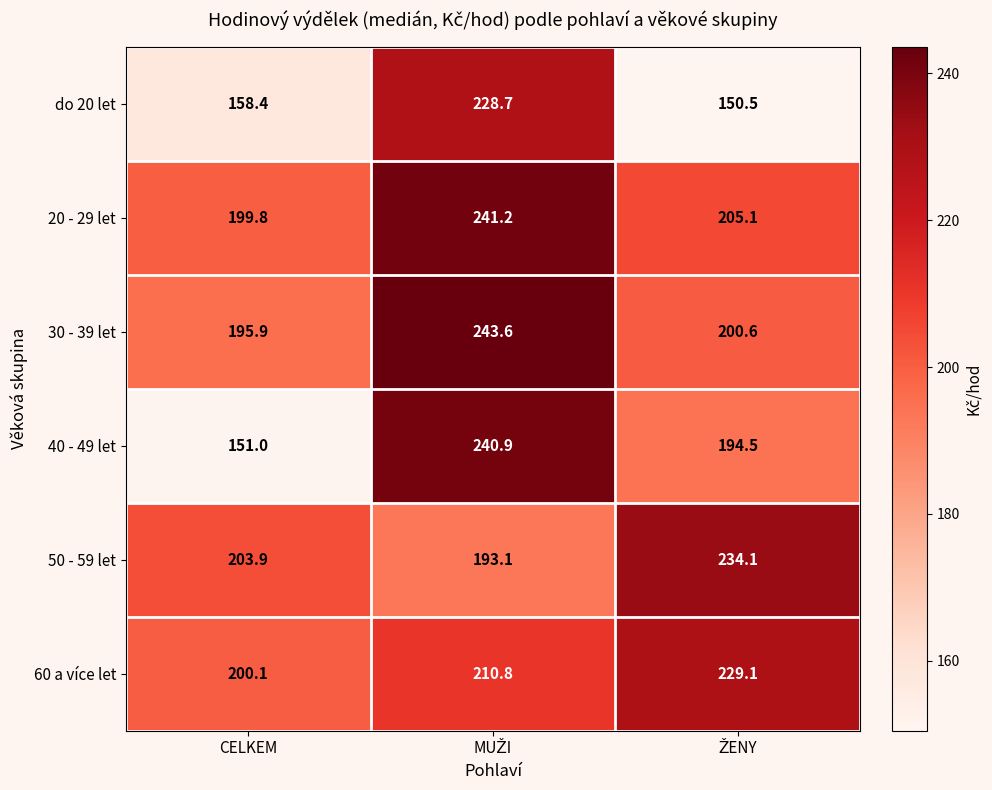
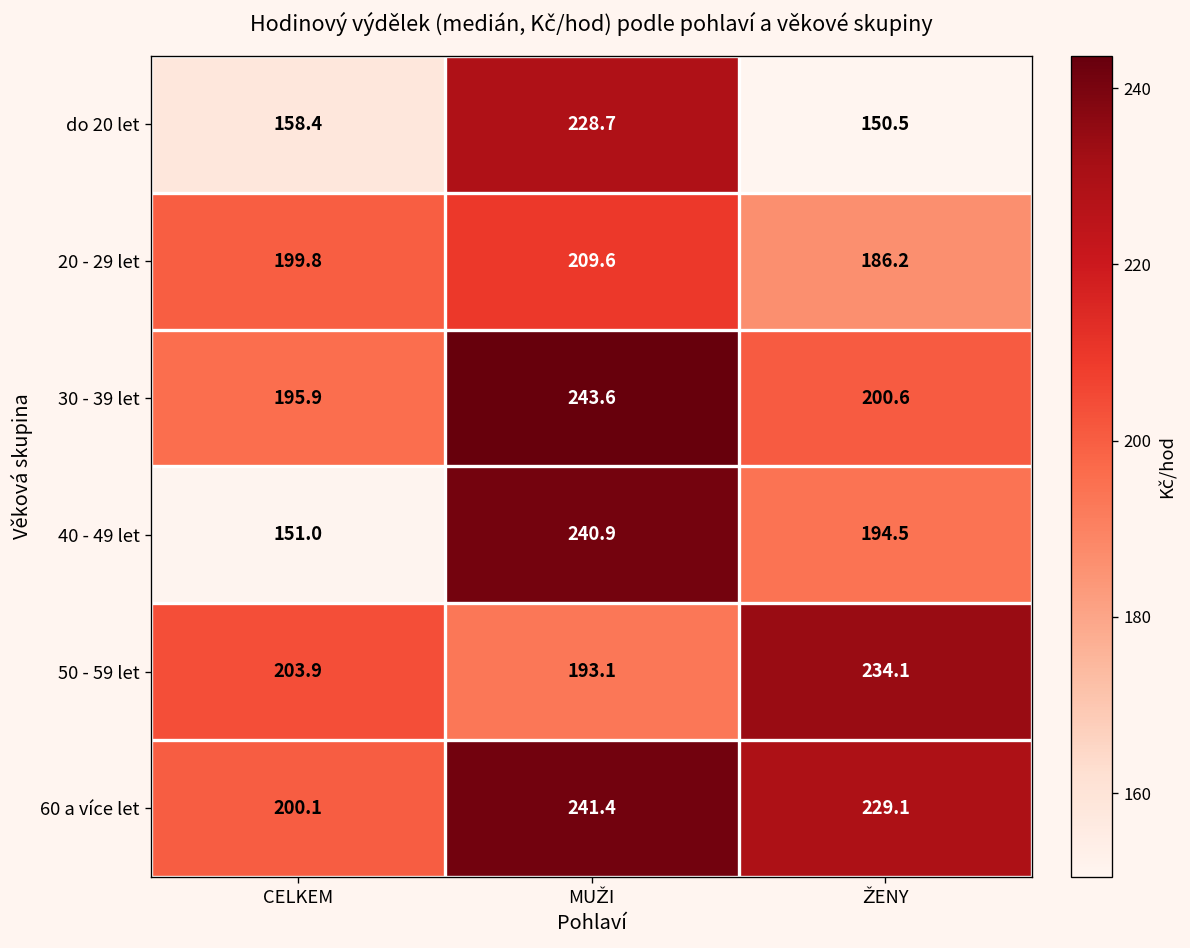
  {
    "do 20 let": {
      "CELKEM": 158.4,
      "MUŽI": 228.7,
      "ŽENY": 150.5
    },
    "20 - 29 let": {
      "CELKEM": 199.8,
-     "MUŽI": 241.2,
-     "ŽENY": 205.1
+     "MUŽI": 209.6,
+     "ŽENY": 186.2
    },
    "30 - 39 let": {
      "CELKEM": 195.9,
      "MUŽI": 243.6,
      "ŽENY": 200.6
    },
    "40 - 49 let": {
      "CELKEM": 151.0,
      "MUŽI": 240.9,
      "ŽENY": 194.5
    },
    "50 - 59 let": {
      "CELKEM": 203.9,
      "MUŽI": 193.1,
      "ŽENY": 234.1
    },
    "60 a více let": {
      "CELKEM": 200.1,
-     "MUŽI": 210.8,
+     "MUŽI": 241.4,
      "ŽENY": 229.1
    }
  }
